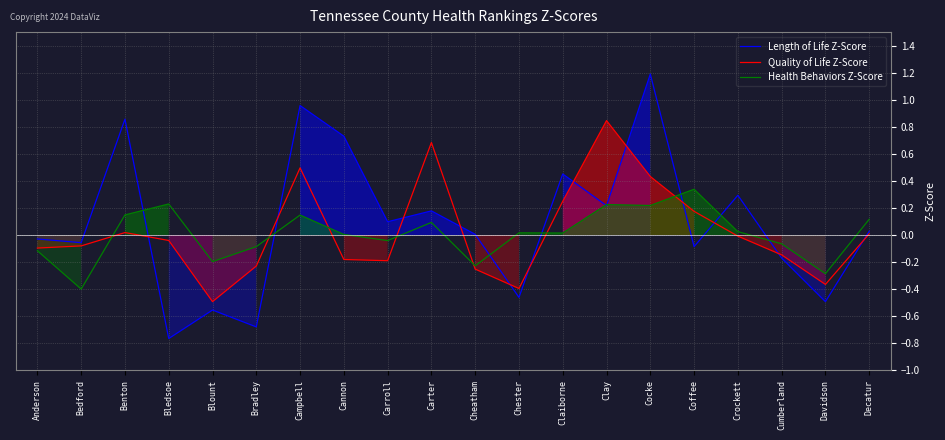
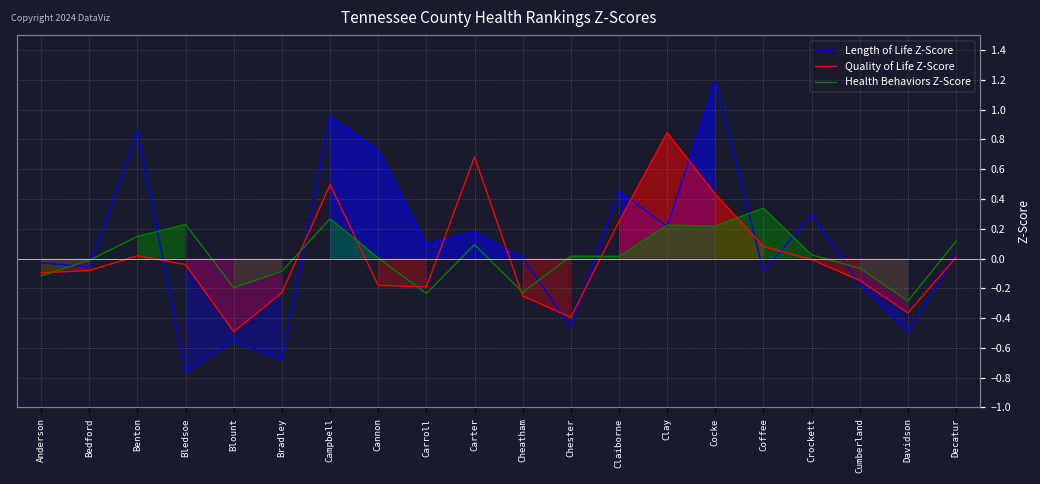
  {
    "Length of Life Z-Score": {
      "Anderson": -0.03,
      "Bedford": -0.06,
      "Benton": 0.86,
      "Bledsoe": -0.77,
      "Blount": -0.55,
      "Bradley": -0.68,
      "Campbell": 0.96,
      "Cannon": 0.73,
      "Carroll": 0.10,
      "Carter": 0.18,
      "Cheatham": 0.01,
      "Chester": -0.46,
      "Claiborne": 0.45,
      "Cocke": 1.19,
      "Coffee": -0.09,
      "Crockett": 0.29,
      "Cumberland": -0.17,
      "Davidson": -0.49,
      "Decatur": 0.03
    },
    "Quality of Life Z-Score": {
      "Anderson": -0.10,
      "Bedford": -0.08,
      "Benton": 0.02,
      "Bledsoe": -0.04,
      "Blount": -0.49,
      "Bradley": -0.23,
      "Campbell": 0.50,
      "Cannon": -0.18,
      "Carroll": -0.19,
      "Carter": 0.68,
      "Cheatham": -0.25,
      "Chester": -0.40,
      "Claiborne": 0.25,
      "Clay": 0.85,
      "Cocke": 0.43,
-     "Coffee": 0.17,
+     "Coffee": 0.08,
      "Crockett": -0.01,
      "Cumberland": -0.15,
      "Davidson": -0.37,
      "Decatur": 0.01
    },
    "Health Behaviors Z-Score": {
      "Anderson": -0.12,
-     "Bedford": -0.40,
+     "Bedford": -0.01,
      "Benton": 0.15,
      "Bledsoe": 0.23,
      "Blount": -0.20,
      "Bradley": -0.09,
-     "Campbell": 0.15,
+     "Campbell": 0.27,
      "Cannon": 0.00,
-     "Carroll": -0.04,
+     "Carroll": -0.24,
      "Carter": 0.09,
      "Cheatham": -0.23,
      "Chester": 0.02,
      "Claiborne": 0.01,
      "Cocke": 0.22,
      "Coffee": 0.34,
      "Crockett": 0.02,
      "Cumberland": -0.07,
      "Davidson": -0.29,
      "Decatur": 0.12
    }
  }
